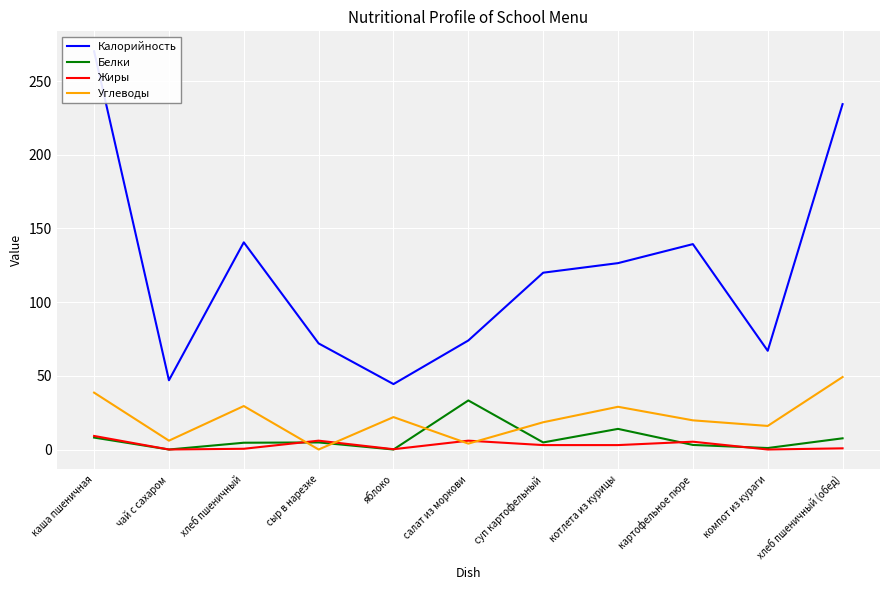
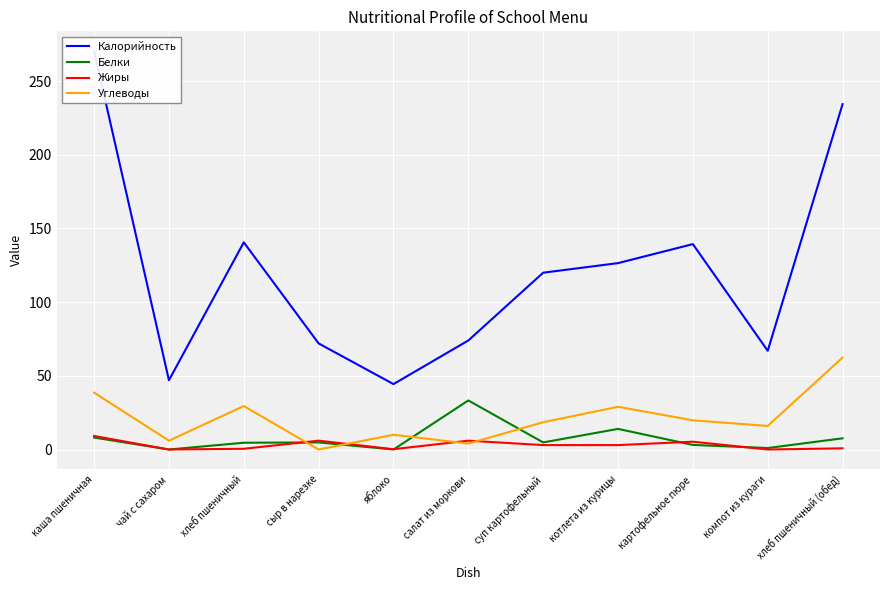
  {
    "Калорийность": {
      "чай с сахаром": 47,
      "хлеб пшеничный": 141,
      "сыр в нарезке": 72,
      "яблоко": 44,
      "салат из моркови": 74,
      "суп картофельный": 120,
      "котлета из курицы": 127,
      "картофельное пюре": 139,
      "компот из кураги": 67,
      "хлеб пшеничный (обед)": 234
    },
    "Белки": {
      "хлеб пшеничный": 5,
      "салат из моркови": 33,
      "суп картофельный": 5,
      "котлета из курицы": 14,
      "картофельное пюре": 3,
      "хлеб пшеничный (обед)": 8
    },
    "Жиры": {
      "хлеб пшеничный": 1,
      "салат из моркови": 6,
      "суп картофельный": 3,
      "котлета из курицы": 3,
      "картофельное пюре": 5,
      "хлеб пшеничный (обед)": 1
    },
    "Углеводы": {
      "каша пшеничная": 39,
      "чай с сахаром": 6,
      "хлеб пшеничный": 30,
      "сыр в нарезке": 0,
-     "яблоко": 22,
+     "яблоко": 10,
      "салат из моркови": 4,
      "суп картофельный": 19,
      "котлета из курицы": 29,
      "картофельное пюре": 20,
      "компот из кураги": 16,
-     "хлеб пшеничный (обед)": 49
+     "хлеб пшеничный (обед)": 62
    }
  }
